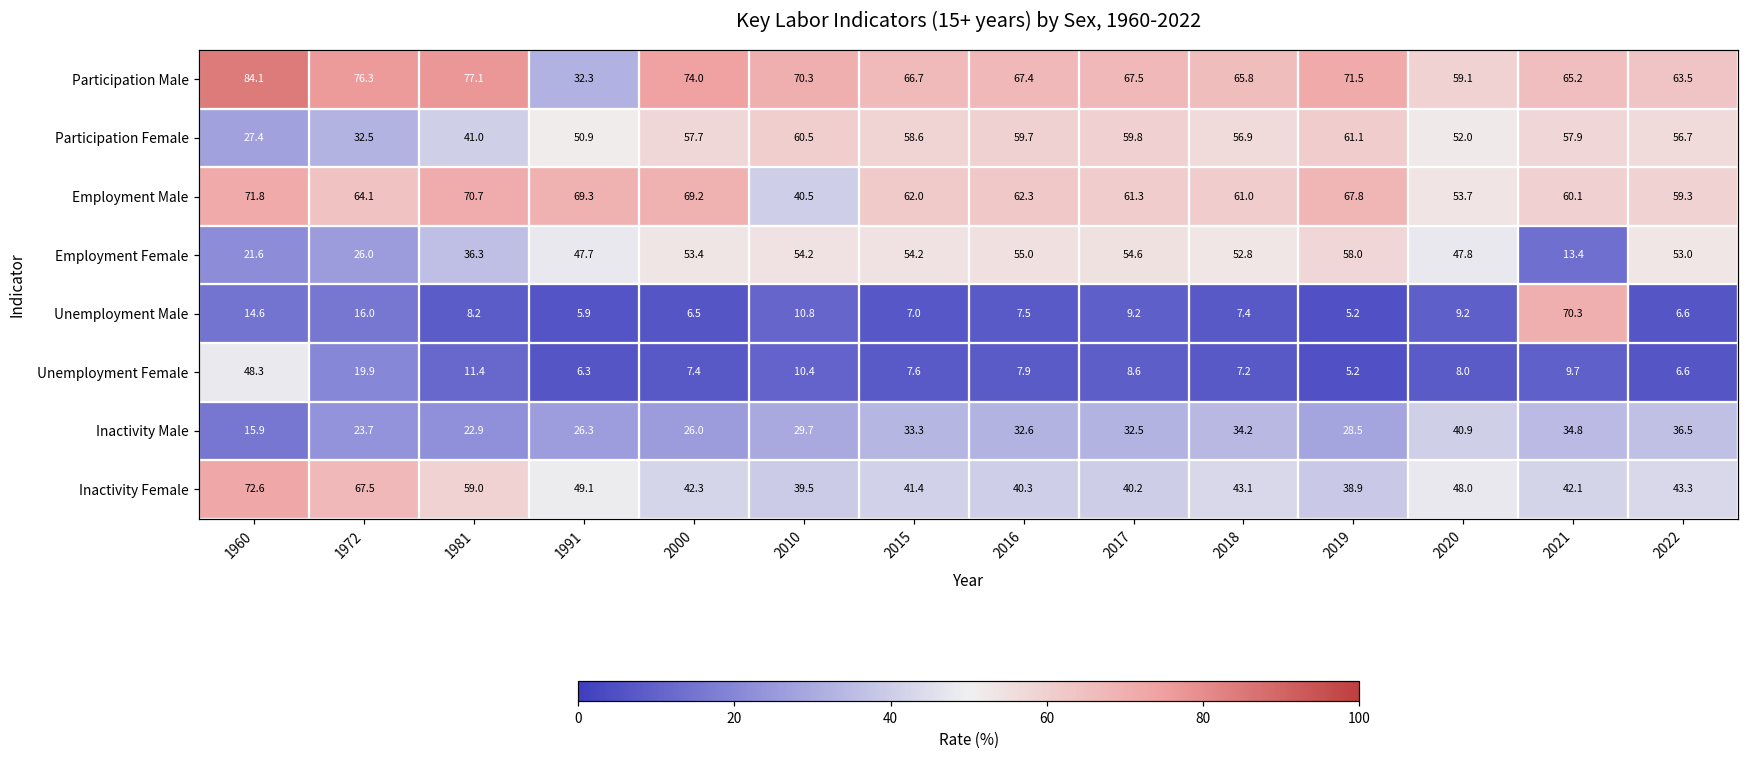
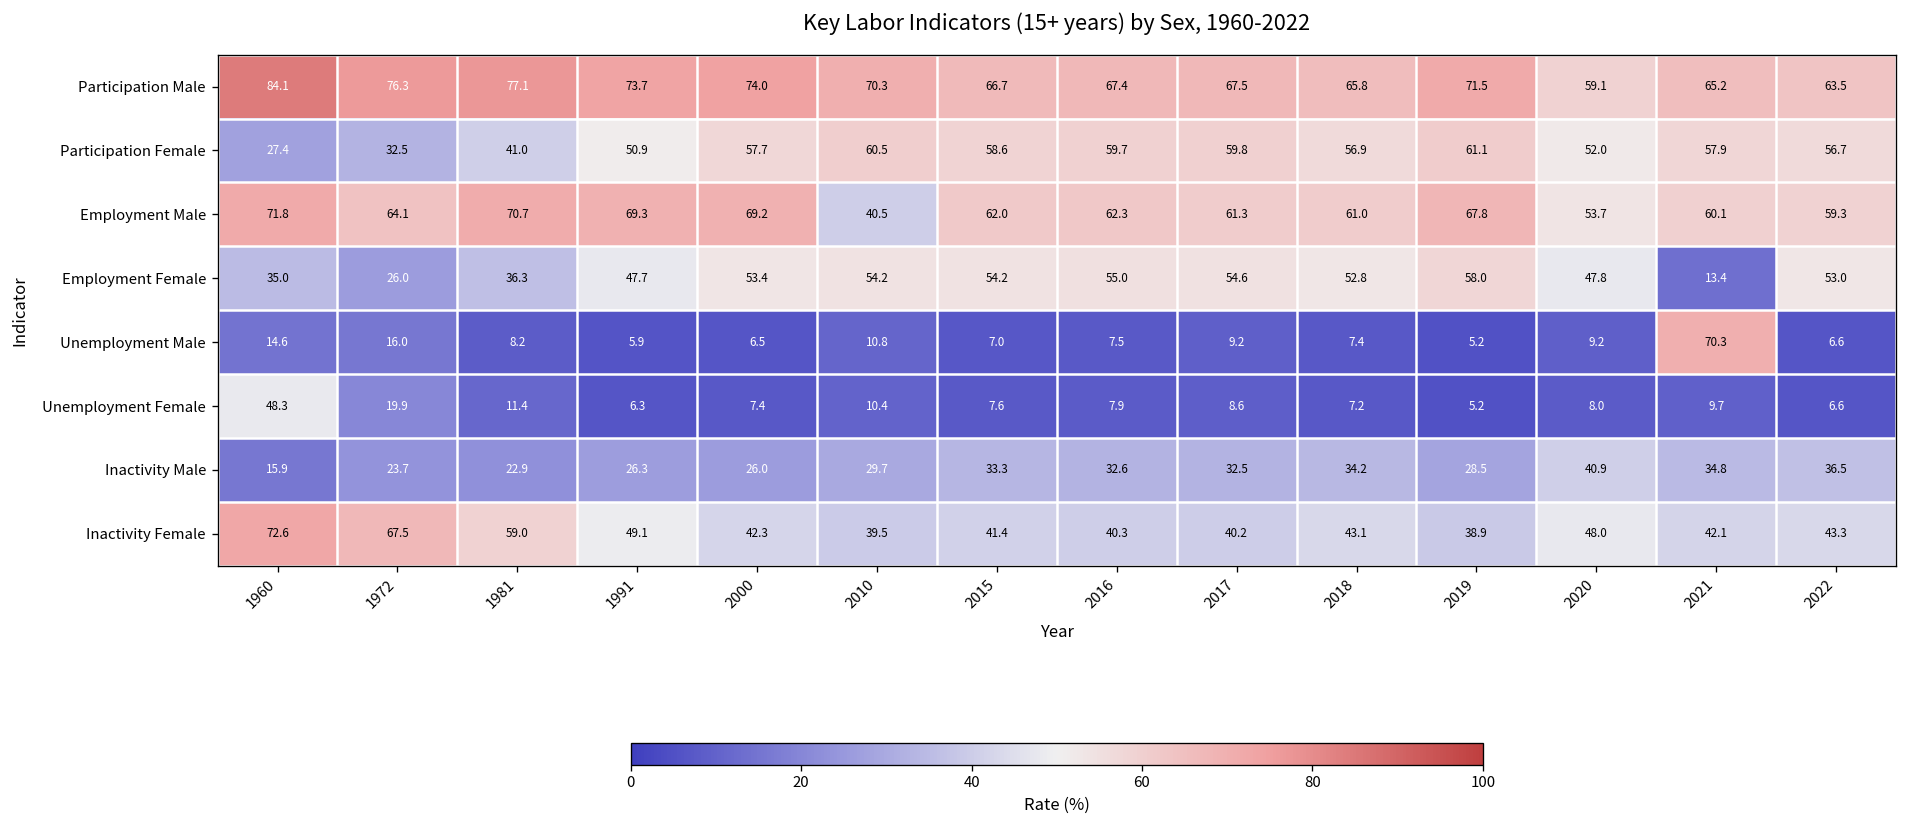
  {
    "Participation Male": {
      "1960": 84.1,
      "1972": 76.3,
      "1981": 77.1,
-     "1991": 32.3,
+     "1991": 73.7,
      "2000": 74.0,
      "2010": 70.3,
      "2015": 66.7,
      "2016": 67.4,
      "2017": 67.5,
      "2018": 65.8,
      "2019": 71.5,
      "2020": 59.1,
      "2021": 65.2,
      "2022": 63.5
    },
    "Participation Female": {
      "1960": 27.4,
      "1972": 32.5,
      "1981": 41.0,
      "1991": 50.9,
      "2000": 57.7,
      "2010": 60.5,
      "2015": 58.6,
      "2016": 59.7,
      "2017": 59.8,
      "2018": 56.9,
      "2019": 61.1,
      "2020": 52.0,
      "2021": 57.9,
      "2022": 56.7
    },
    "Employment Male": {
      "1960": 71.8,
      "1972": 64.1,
      "1981": 70.7,
      "1991": 69.3,
      "2000": 69.2,
      "2010": 40.5,
      "2015": 62.0,
      "2016": 62.3,
      "2017": 61.3,
      "2018": 61.0,
      "2019": 67.8,
      "2020": 53.7,
      "2021": 60.1,
      "2022": 59.3
    },
    "Employment Female": {
-     "1960": 21.6,
+     "1960": 35.0,
      "1972": 26.0,
      "1981": 36.3,
      "1991": 47.7,
      "2000": 53.4,
      "2010": 54.2,
      "2015": 54.2,
      "2016": 55.0,
      "2017": 54.6,
      "2018": 52.8,
      "2019": 58.0,
      "2020": 47.8,
      "2021": 13.4,
      "2022": 53.0
    },
    "Unemployment Male": {
      "1960": 14.6,
      "1972": 16.0,
      "1981": 8.2,
      "1991": 5.9,
      "2000": 6.5,
      "2010": 10.8,
      "2015": 7.0,
      "2016": 7.5,
      "2017": 9.2,
      "2018": 7.4,
      "2019": 5.2,
      "2020": 9.2,
      "2021": 70.3,
      "2022": 6.6
    },
    "Unemployment Female": {
      "1960": 48.3,
      "1972": 19.9,
      "1981": 11.4,
      "1991": 6.3,
      "2000": 7.4,
      "2010": 10.4,
      "2015": 7.6,
      "2016": 7.9,
      "2017": 8.6,
      "2018": 7.2,
      "2019": 5.2,
      "2020": 8.0,
      "2021": 9.7,
      "2022": 6.6
    },
    "Inactivity Male": {
      "1960": 15.9,
      "1972": 23.7,
      "1981": 22.9,
      "1991": 26.3,
      "2000": 26.0,
      "2010": 29.7,
      "2015": 33.3,
      "2016": 32.6,
      "2017": 32.5,
      "2018": 34.2,
      "2019": 28.5,
      "2020": 40.9,
      "2021": 34.8,
      "2022": 36.5
    },
    "Inactivity Female": {
      "1960": 72.6,
      "1972": 67.5,
      "1981": 59.0,
      "1991": 49.1,
      "2000": 42.3,
      "2010": 39.5,
      "2015": 41.4,
      "2016": 40.3,
      "2017": 40.2,
      "2018": 43.1,
      "2019": 38.9,
      "2020": 48.0,
      "2021": 42.1,
      "2022": 43.3
    }
  }
